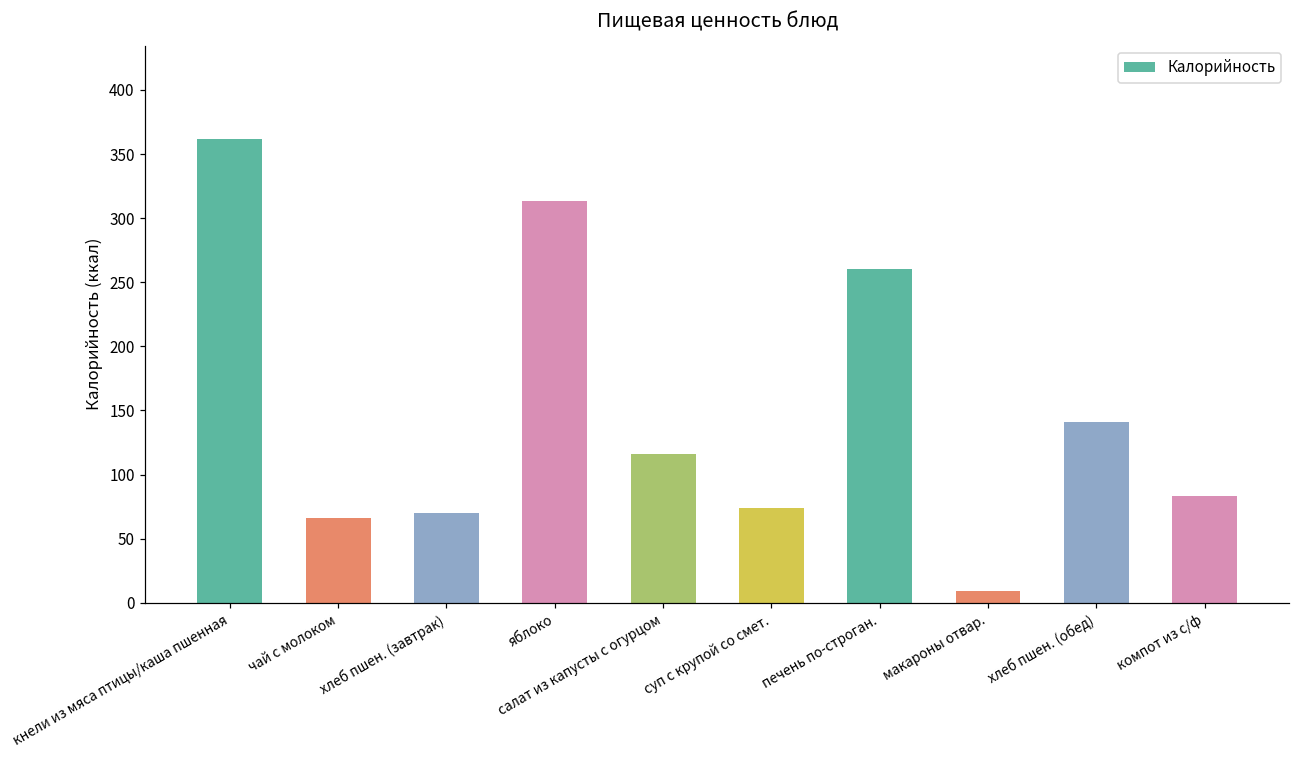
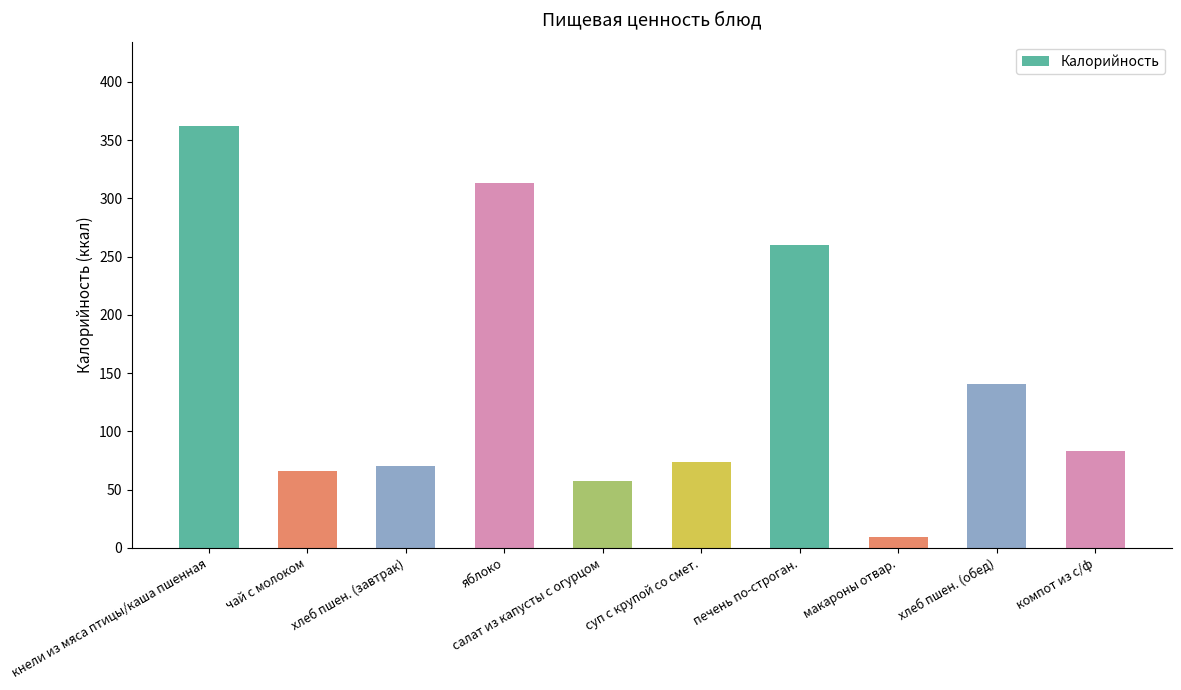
  {
    "кнели из мяса птицы/каша пшенная": 362,
    "чай с молоком": 66,
    "хлеб пшен. (завтрак)": 70,
    "яблоко": 313,
-   "салат из капусты с огурцом": 116,
+   "салат из капусты с огурцом": 58,
    "суп с крупой со смет.": 74,
    "печень по-строган.": 260,
    "макароны отвар.": 9,
    "хлеб пшен. (обед)": 141,
    "компот из с/ф": 84
  }
